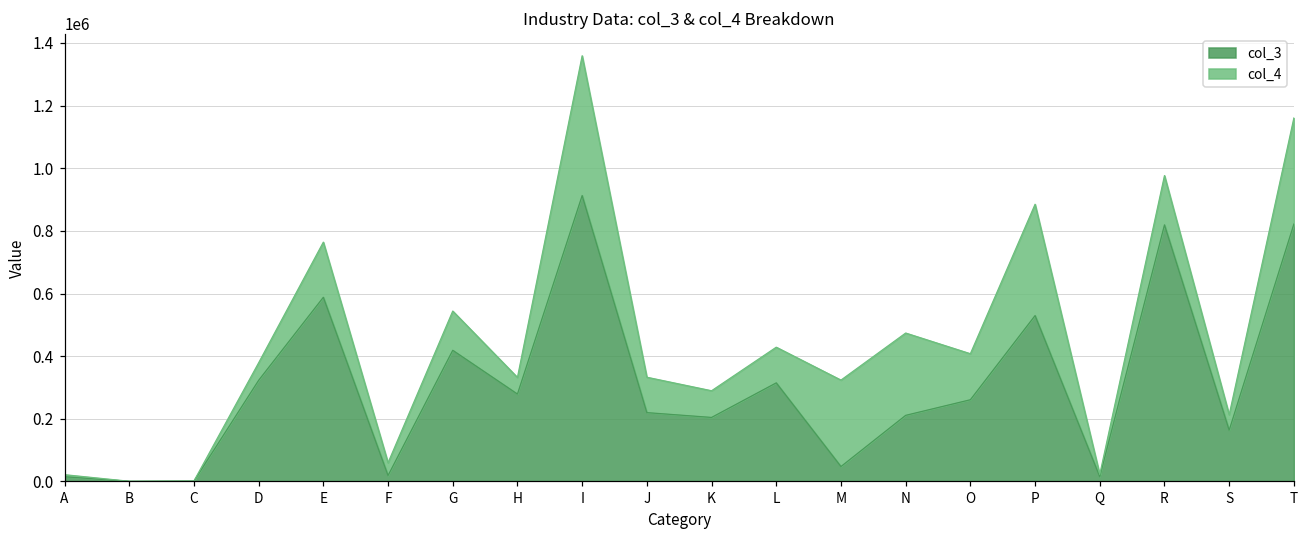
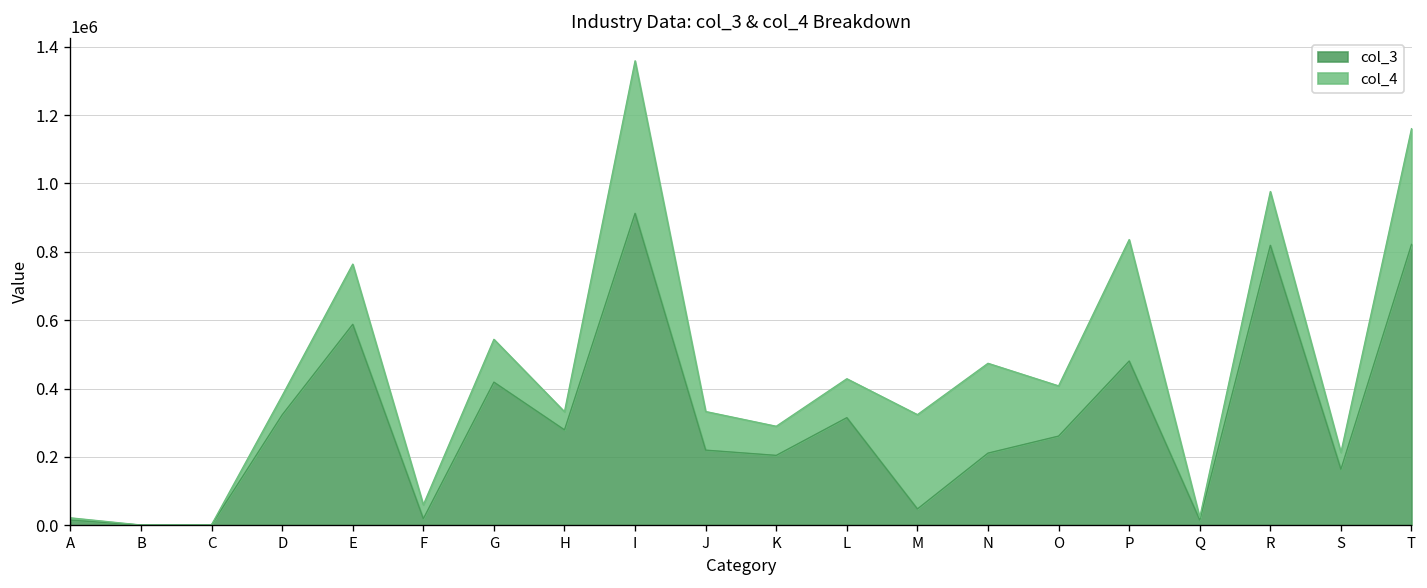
  {
    "col_3": {
      "D": 320000,
      "E": 590000,
      "F": 20000,
      "G": 420000,
      "H": 280000,
      "I": 910000,
      "J": 220000,
      "K": 200000,
      "L": 310000,
      "M": 50000,
      "N": 210000,
      "O": 260000,
-     "P": 530000,
+     "P": 480000,
      "R": 820000,
      "S": 160000,
      "T": 820000
    },
    "col_4": {
      "D": 60000,
      "E": 180000,
      "F": 40000,
      "G": 130000,
      "H": 50000,
      "I": 450000,
      "J": 110000,
      "K": 90000,
      "L": 110000,
      "M": 280000,
      "N": 260000,
      "O": 150000,
      "P": 360000,
      "R": 160000,
      "S": 50000,
      "T": 340000
    }
  }
